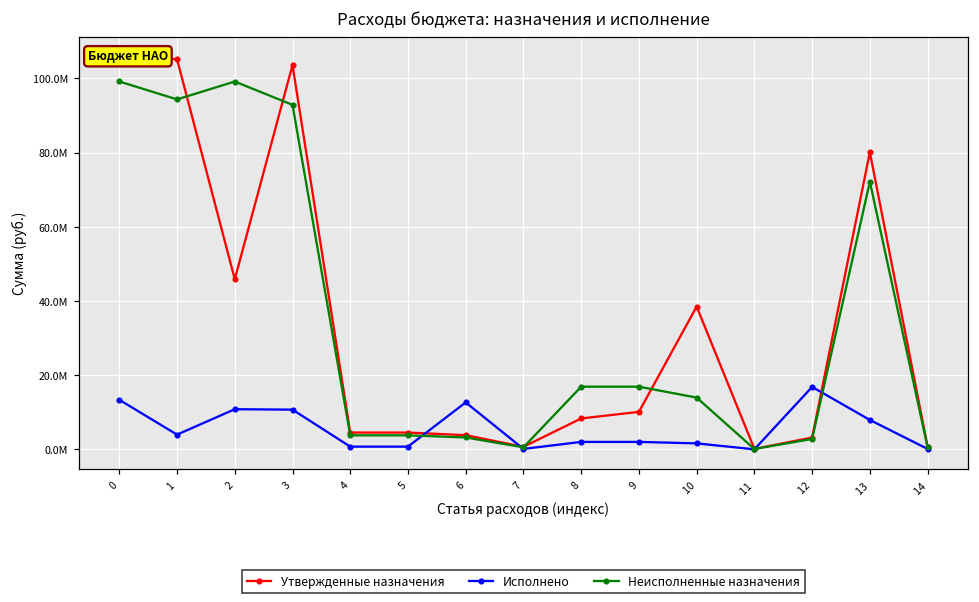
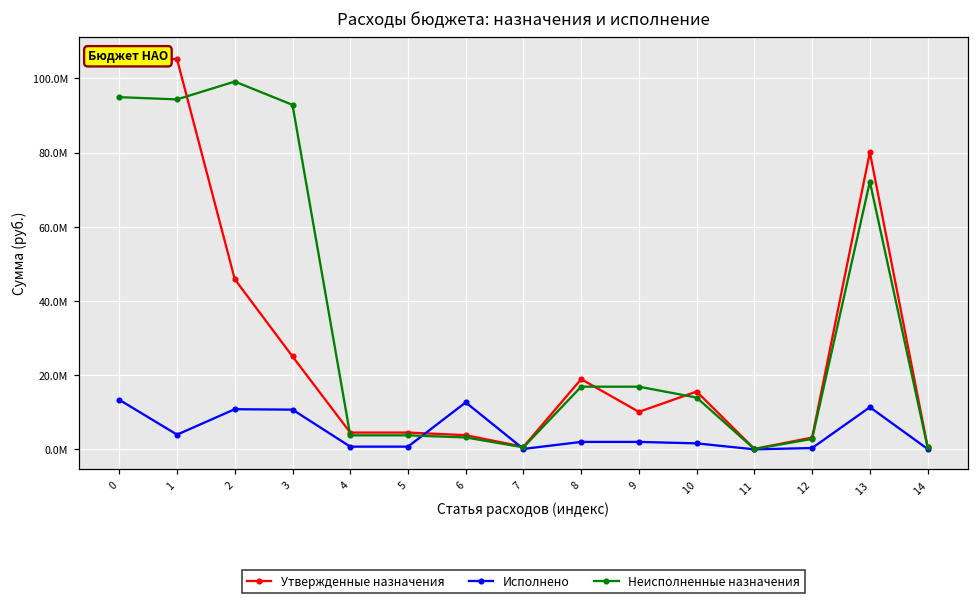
  {
    "Утвержденные назначения": {
      "1": 105000000,
      "2": 46000000,
-     "3": 104000000,
-     "8": 8000000,
+     "3": 25000000,
+     "8": 19000000,
      "9": 10000000,
-     "10": 39000000,
+     "10": 16000000,
      "13": 80000000
    },
    "Исполнено": {
      "0": 13000000,
      "1": 4000000,
      "2": 11000000,
      "3": 11000000,
      "4": 1000000,
      "5": 1000000,
      "6": 13000000,
      "8": 2000000,
      "9": 2000000,
      "10": 2000000,
-     "12": 17000000,
-     "13": 8000000
+     "12": 0,
+     "13": 11000000
    },
    "Неисполненные назначения": {
-     "0": 99000000,
+     "0": 95000000,
      "1": 94000000,
      "2": 99000000,
      "3": 93000000,
      "8": 17000000,
      "9": 17000000,
      "10": 14000000,
      "13": 72000000
    }
  }
